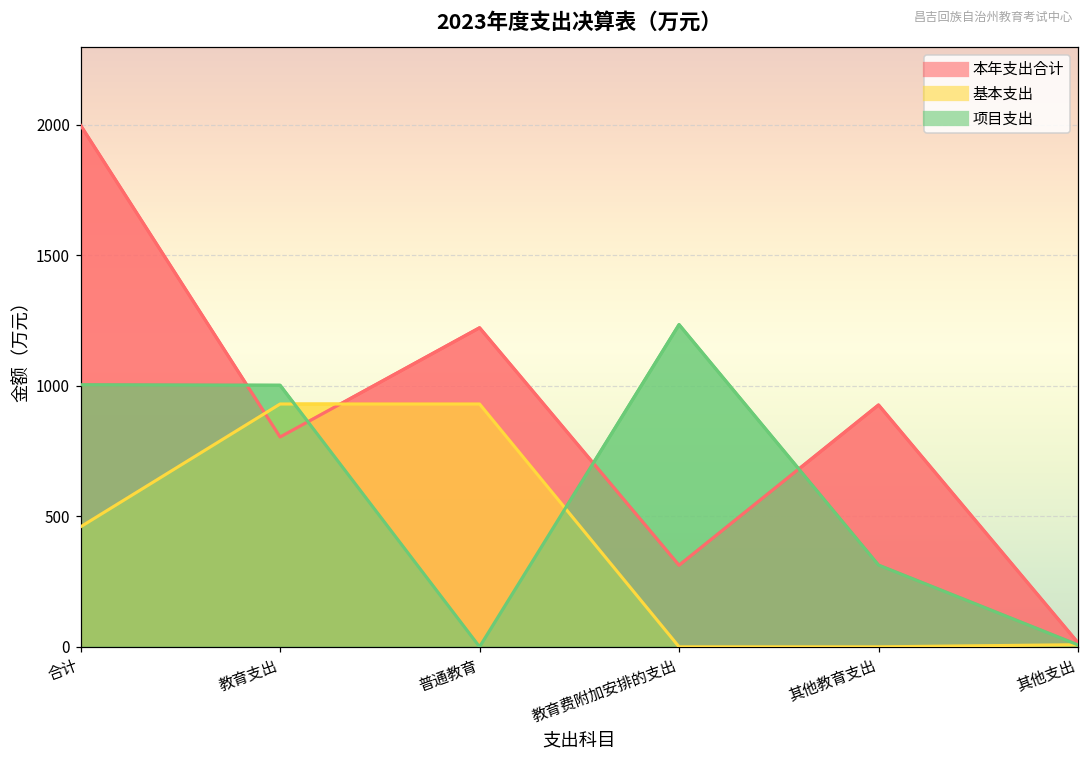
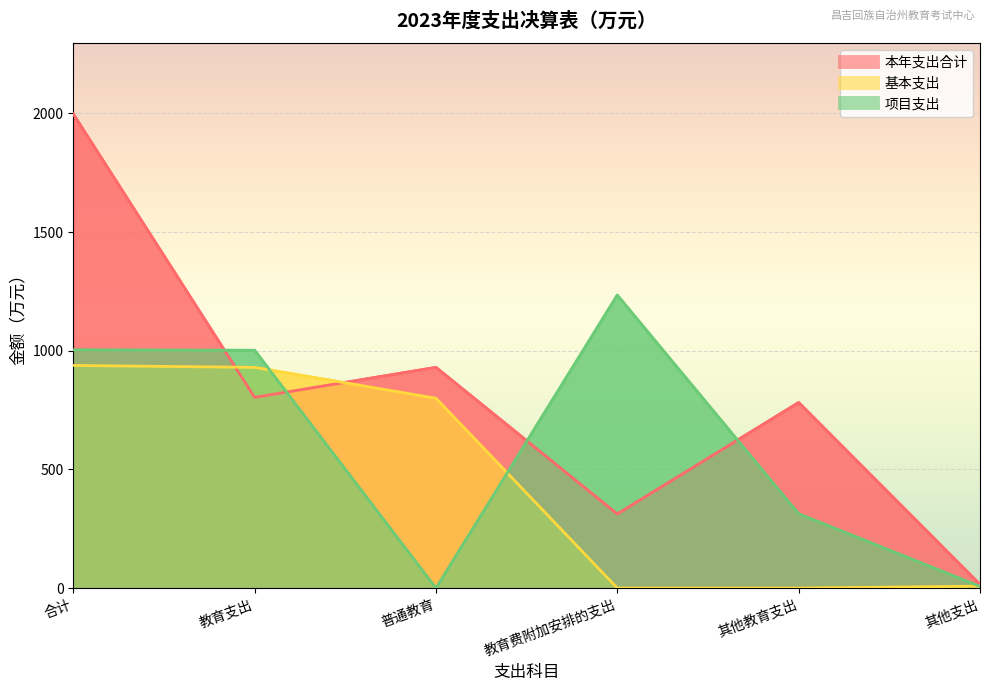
  {
    "本年支出合计": {
      "合计": 2000,
      "教育支出": 800,
-     "普通教育": 1220,
+     "普通教育": 930,
      "教育费附加安排的支出": 310,
-     "其他教育支出": 930
+     "其他教育支出": 780
    },
    "基本支出": {
-     "合计": 460,
+     "合计": 940,
      "教育支出": 930,
-     "普通教育": 930,
+     "普通教育": 800,
      "教育费附加安排的支出": 0,
      "其他教育支出": 0
    },
    "项目支出": {
      "合计": 1000,
      "教育支出": 1000,
      "普通教育": 0,
      "教育费附加安排的支出": 1230,
      "其他教育支出": 310
    }
  }
